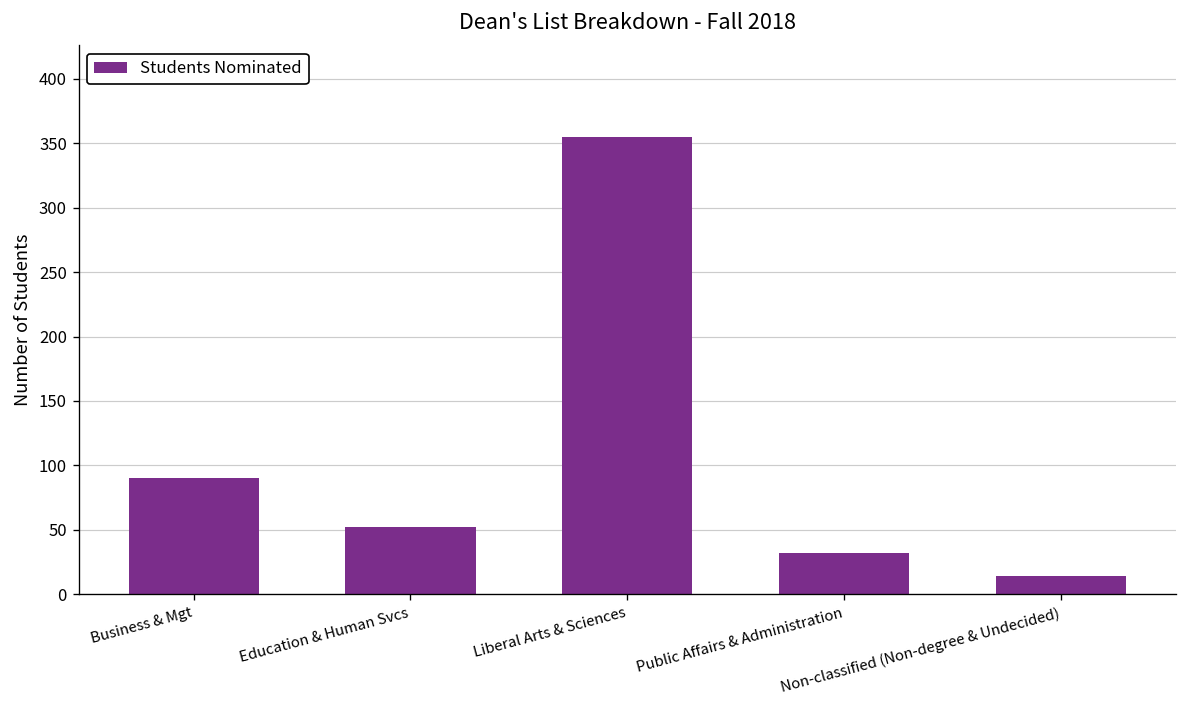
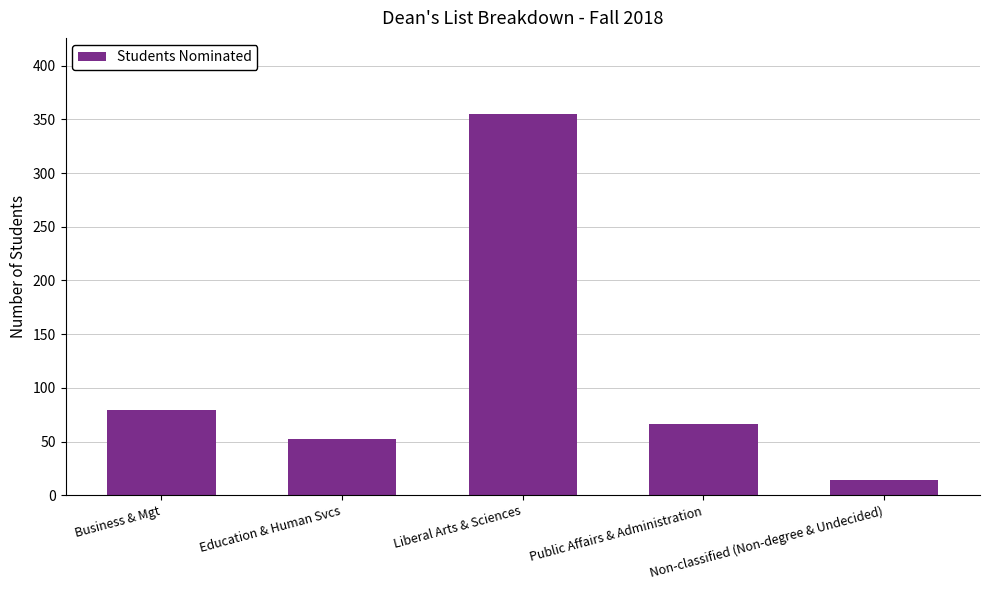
  {
-   "Business & Mgt": 90,
+   "Business & Mgt": 79,
    "Education & Human Svcs": 52,
    "Liberal Arts & Sciences": 355,
-   "Public Affairs & Administration": 32,
+   "Public Affairs & Administration": 66,
    "Non-classified (Non-degree & Undecided)": 14
  }
